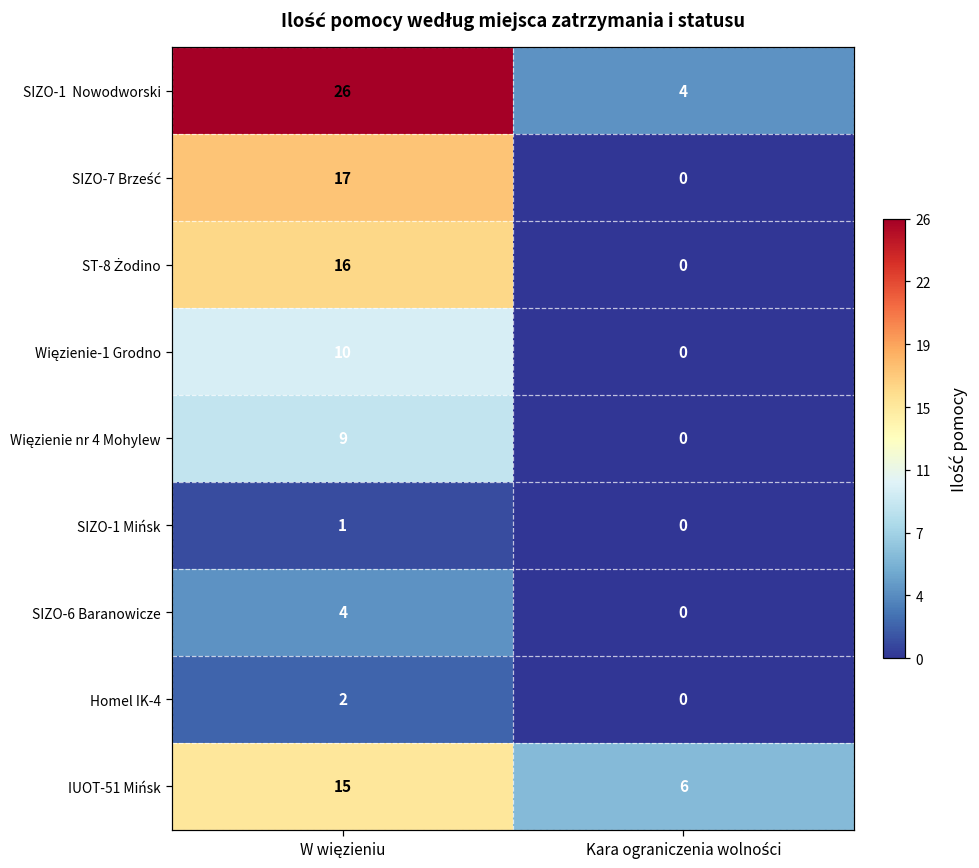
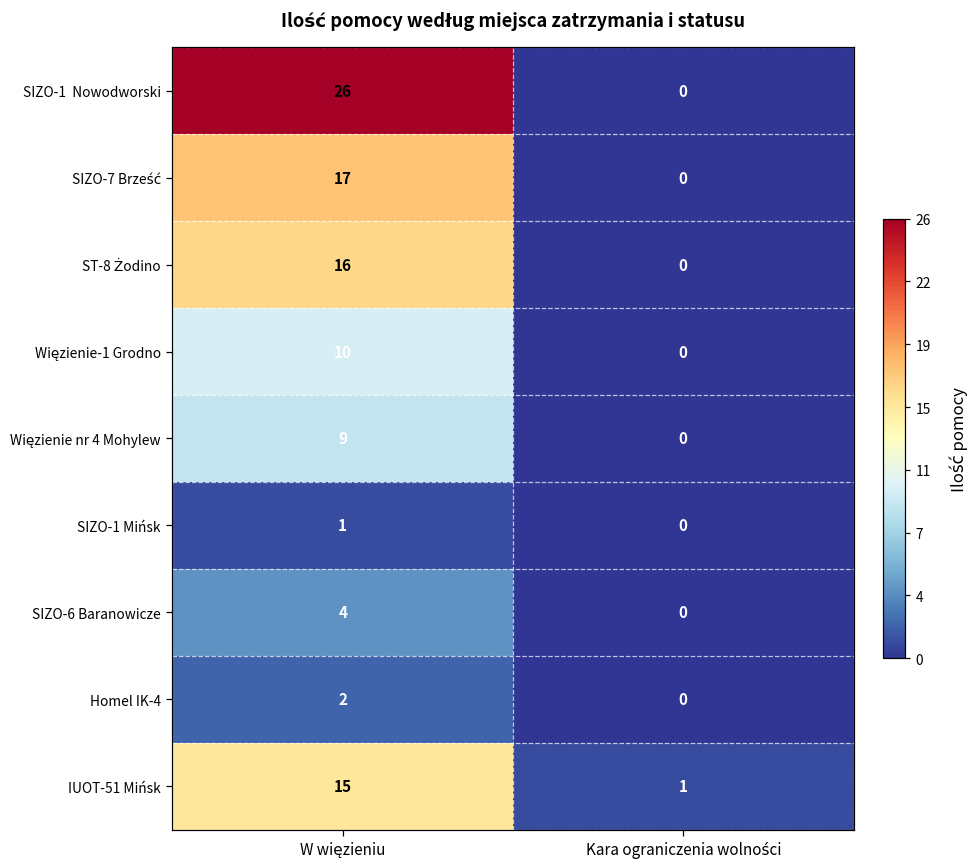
  {
    "SIZO-1 Nowodworski": {
      "W więzieniu": 26,
-     "Kara ograniczenia wolności": 4
+     "Kara ograniczenia wolności": 0
    },
    "SIZO-7 Brześć": {
      "W więzieniu": 17,
      "Kara ograniczenia wolności": 0
    },
    "ST-8 Żodino": {
      "W więzieniu": 16,
      "Kara ograniczenia wolności": 0
    },
    "Więzienie-1 Grodno": {
      "Kara ograniczenia wolności": 0
    },
    "Więzienie nr 4 Mohylew": {
      "W więzieniu": 9,
      "Kara ograniczenia wolności": 0
    },
    "SIZO-1 Mińsk": {
      "W więzieniu": 1,
      "Kara ograniczenia wolności": 0
    },
    "SIZO-6 Baranowicze": {
      "W więzieniu": 4,
      "Kara ograniczenia wolności": 0
    },
    "Homel IK-4": {
      "W więzieniu": 2,
      "Kara ograniczenia wolności": 0
    },
    "IUOT-51 Mińsk": {
      "W więzieniu": 15,
-     "Kara ograniczenia wolności": 6
+     "Kara ograniczenia wolności": 1
    }
  }
